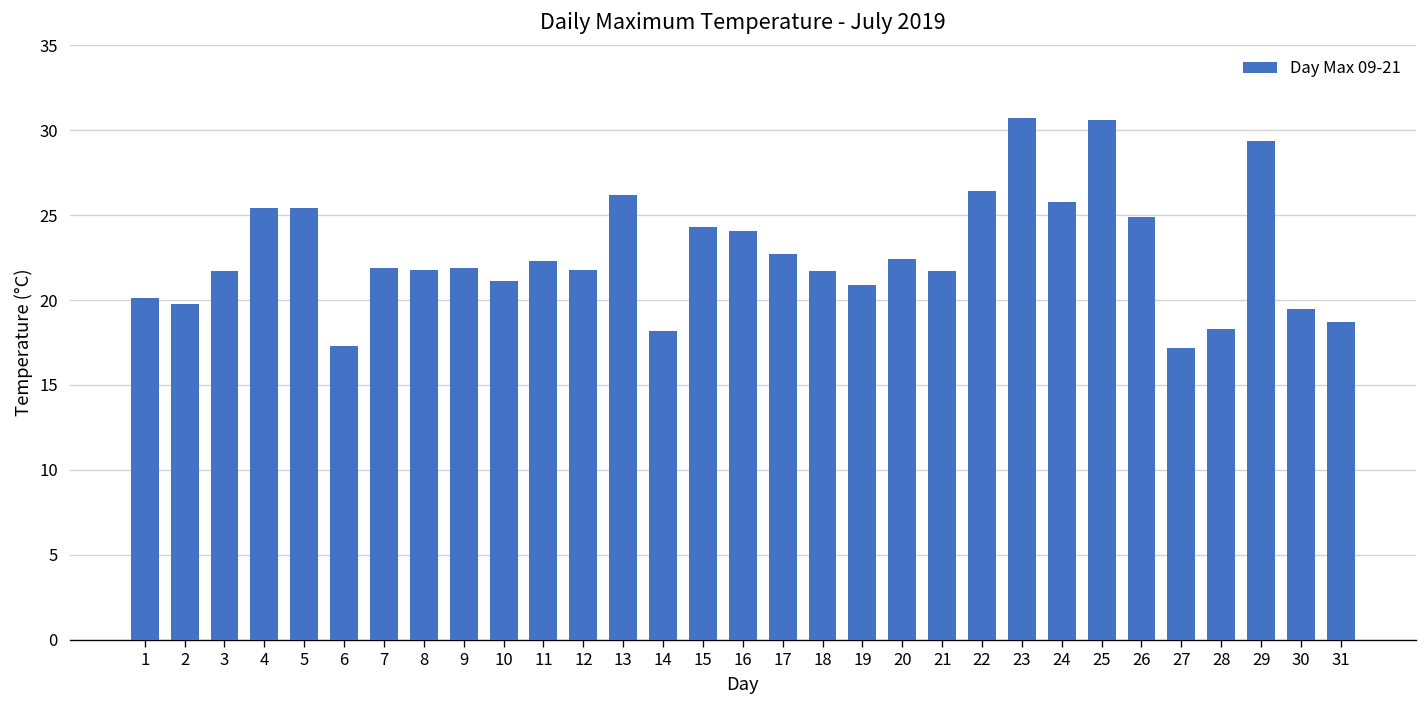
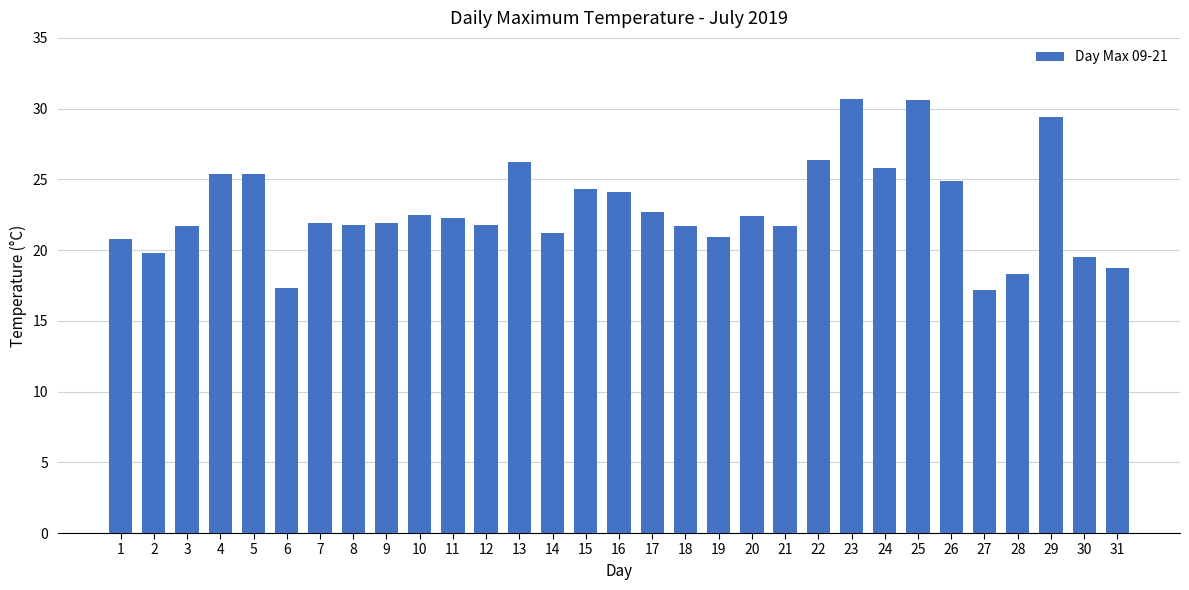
  {
-   "1": 20.1,
+   "1": 20.8,
    "2": 19.8,
    "3": 21.7,
    "4": 25.4,
    "5": 25.4,
    "6": 17.3,
    "7": 21.9,
    "8": 21.8,
    "9": 21.9,
-   "10": 21.1,
+   "10": 22.5,
    "11": 22.3,
    "12": 21.8,
    "13": 26.2,
-   "14": 18.2,
+   "14": 21.2,
    "15": 24.3,
    "16": 24.1,
    "17": 22.7,
    "18": 21.7,
    "19": 20.9,
    "20": 22.4,
    "21": 21.7,
    "22": 26.4,
    "23": 30.7,
    "24": 25.8,
    "25": 30.6,
    "26": 24.9,
    "27": 17.2,
    "28": 18.3,
    "29": 29.4,
    "30": 19.5,
    "31": 18.7
  }
